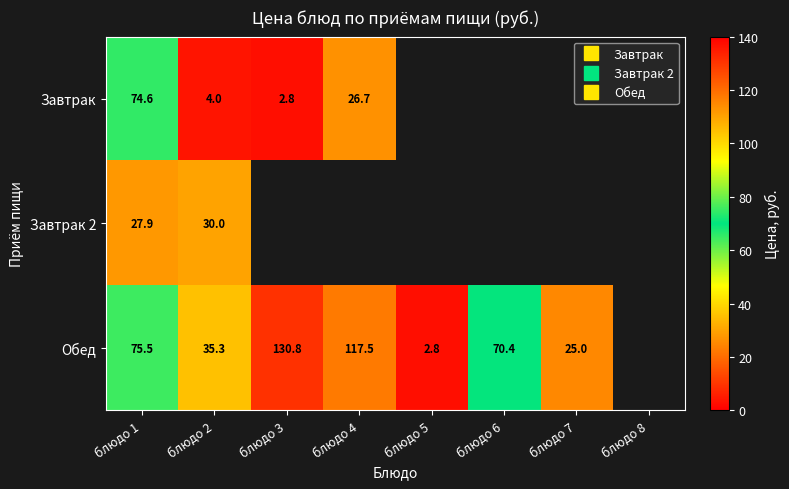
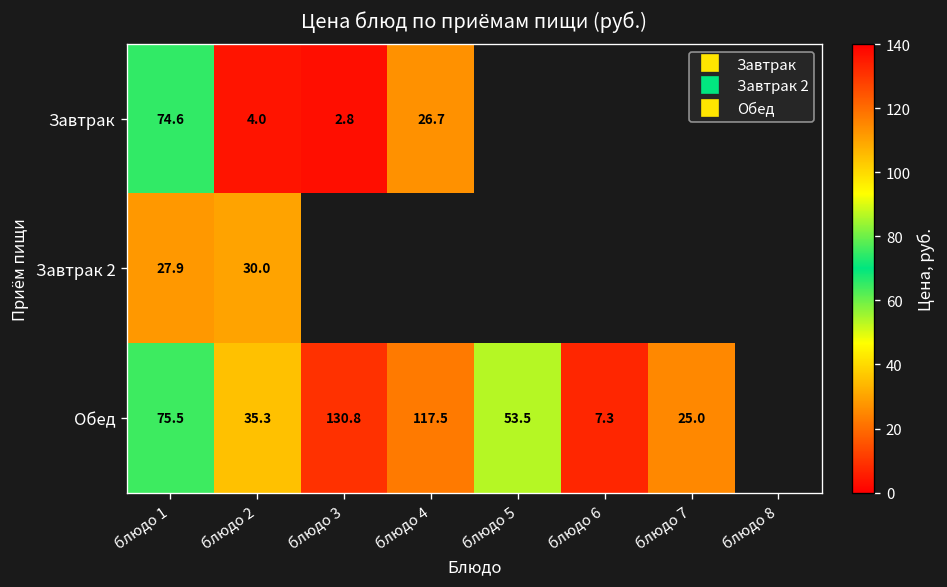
  {
    "Завтрак": {
      "блюдо 1": 74.6,
      "блюдо 2": 4.0,
      "блюдо 3": 2.8,
      "блюдо 4": 26.7
    },
    "Завтрак 2": {
      "блюдо 1": 27.9,
      "блюдо 2": 30.0
    },
    "Обед": {
      "блюдо 1": 75.5,
      "блюдо 2": 35.3,
      "блюдо 3": 130.8,
      "блюдо 4": 117.5,
-     "блюдо 5": 2.8,
-     "блюдо 6": 70.4,
+     "блюдо 5": 53.5,
+     "блюдо 6": 7.3,
      "блюдо 7": 25.0
    }
  }
